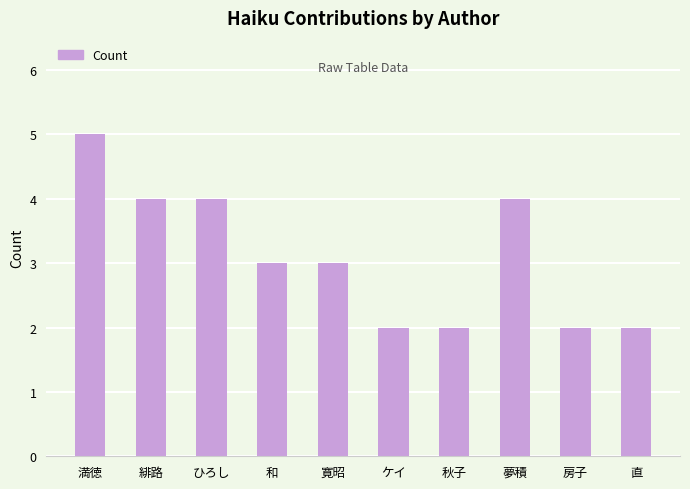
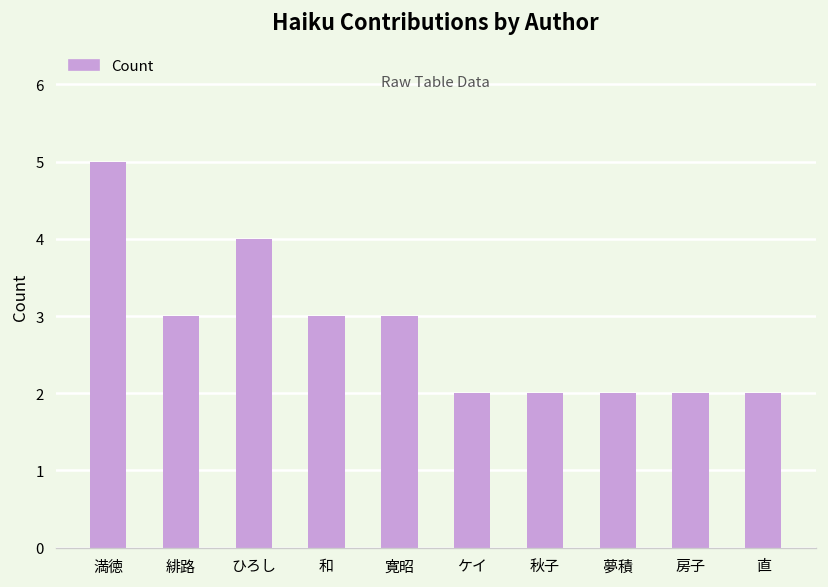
  {
    "満徳": 5,
-   "緋路": 4,
+   "緋路": 3,
    "ひろし": 4,
    "和": 3,
    "寛昭": 3,
    "ケイ": 2,
    "秋子": 2,
-   "夢積": 4,
+   "夢積": 2,
    "房子": 2,
    "直": 2
  }
